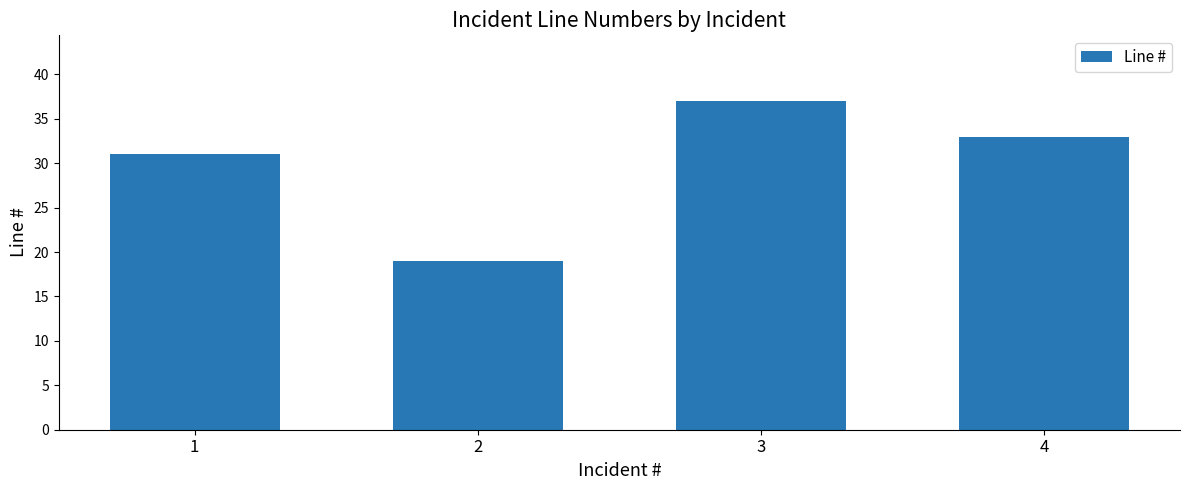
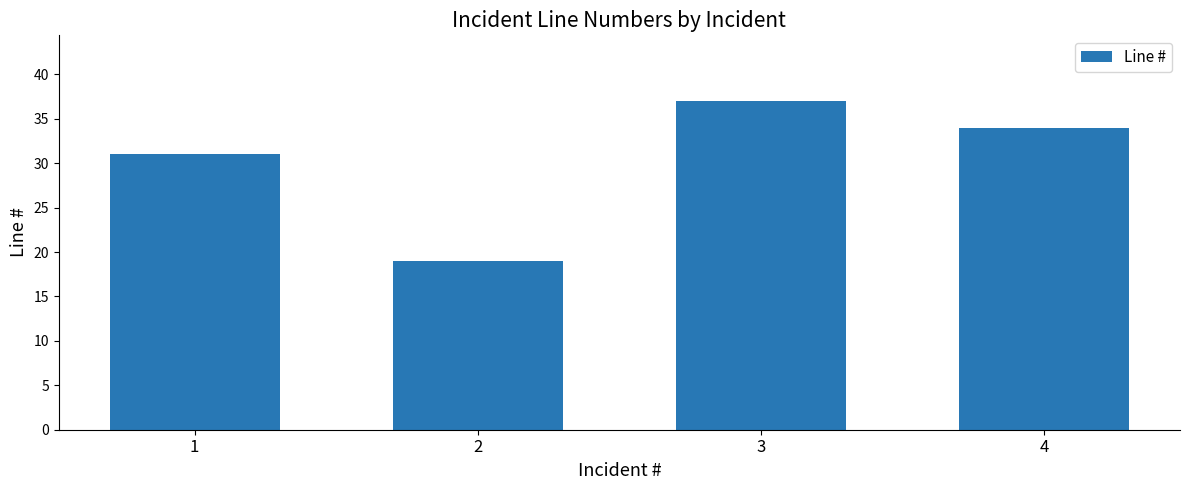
  {
    "1": 31,
    "2": 19,
    "3": 37,
-   "4": 33
+   "4": 34
  }
